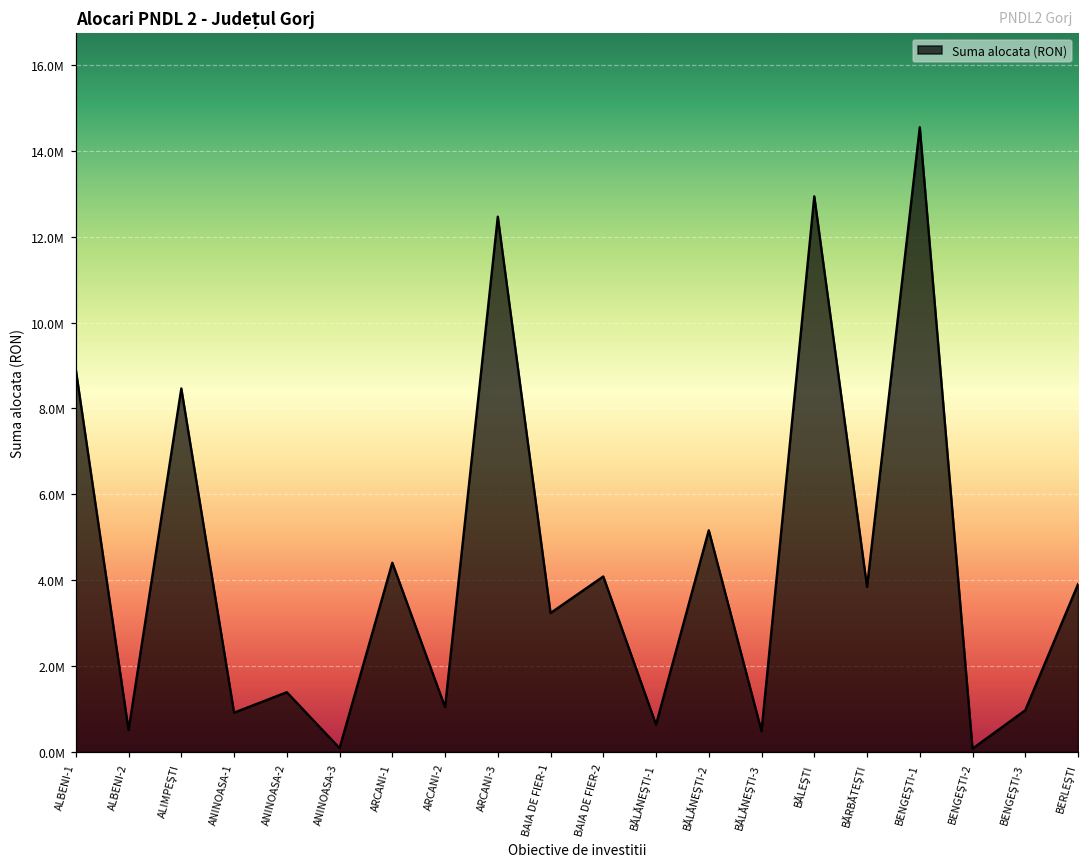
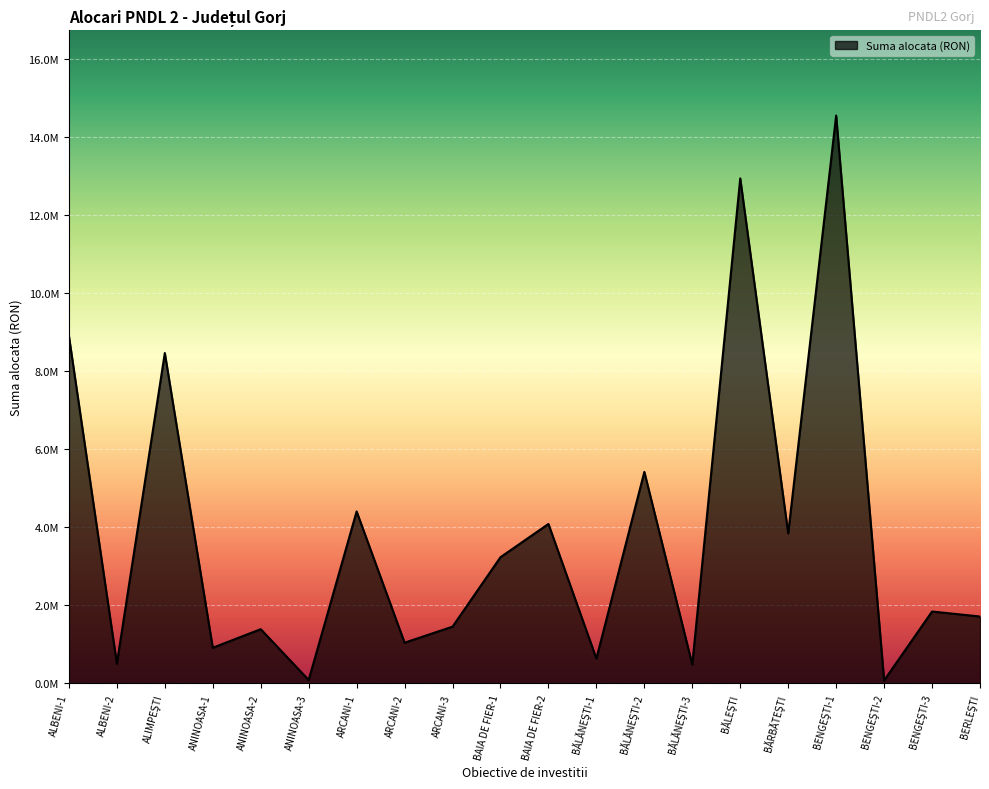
  {
    "ALBENI-1": 8900000,
    "ALBENI-2": 500000,
    "ALIMPEŞTI": 8500000,
    "ANINOASA-1": 900000,
    "ANINOASA-2": 1400000,
    "ANINOASA-3": 100000,
    "ARCANI-1": 4400000,
    "ARCANI-2": 1000000,
-   "ARCANI-3": 12500000,
+   "ARCANI-3": 1500000,
    "BAIA DE FIER-1": 3200000,
    "BAIA DE FIER-2": 4100000,
    "BĂLĂNEŞTI-1": 600000,
-   "BĂLĂNEŞTI-2": 5200000,
+   "BĂLĂNEŞTI-2": 5400000,
    "BĂLĂNEŞTI-3": 500000,
    "BĂLEŞTI": 12900000,
    "BĂRBĂTEŞTI": 3800000,
    "BENGEŞTI-1": 14600000,
    "BENGEŞTI-2": 100000,
-   "BENGEŞTI-3": 1000000,
-   "BERLEŞTI": 3900000
+   "BENGEŞTI-3": 1800000,
+   "BERLEŞTI": 1700000
  }
